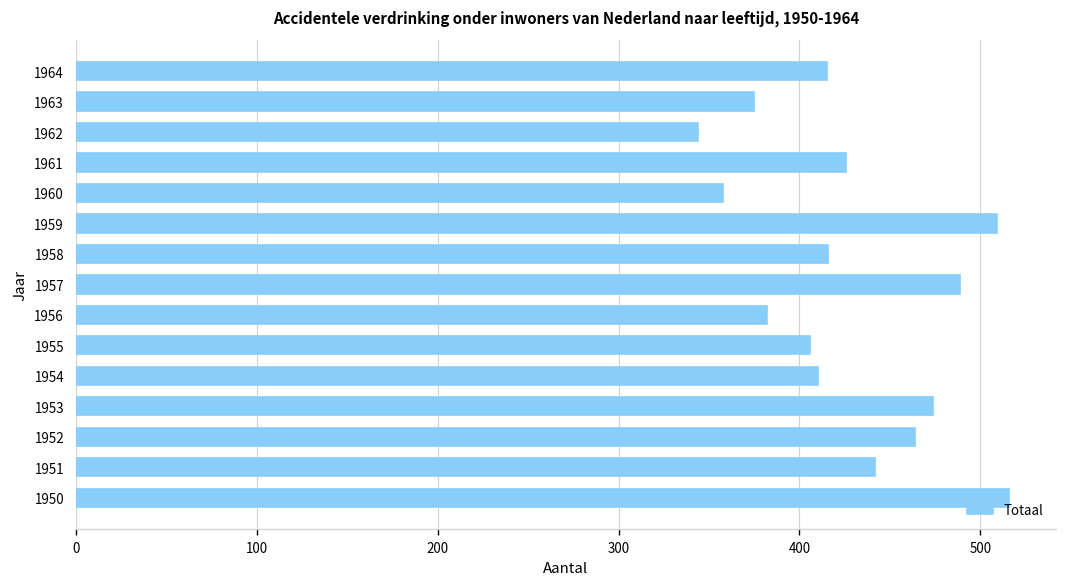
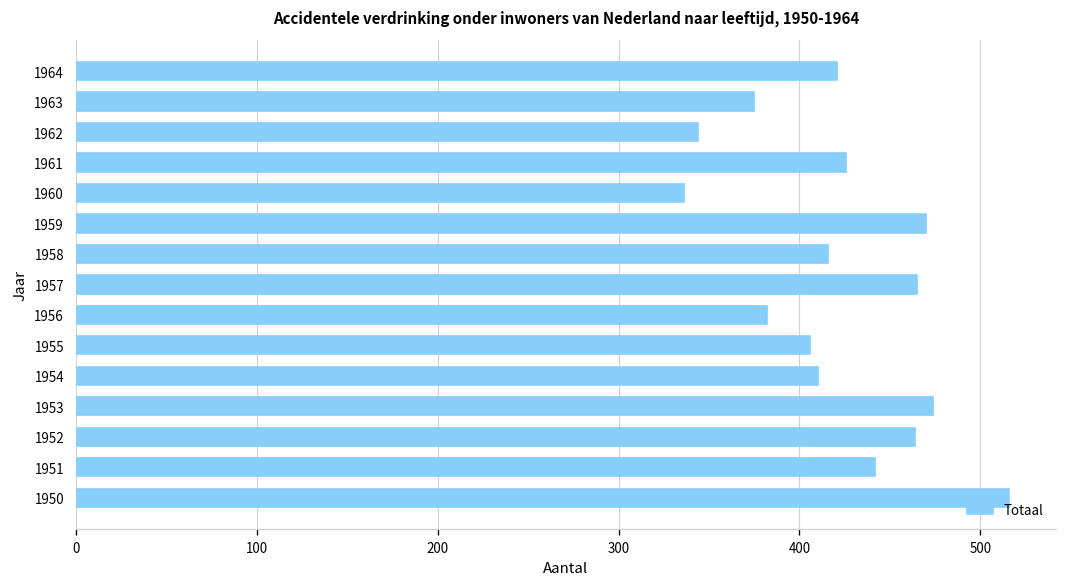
  {
-   "1964": 415,
+   "1964": 421,
    "1963": 375,
    "1962": 344,
    "1961": 426,
-   "1960": 358,
-   "1959": 509,
+   "1960": 336,
+   "1959": 470,
    "1958": 416,
-   "1957": 489,
+   "1957": 465,
    "1956": 382,
    "1955": 406,
    "1954": 410,
    "1953": 474,
    "1952": 464,
    "1951": 442,
    "1950": 516
  }
